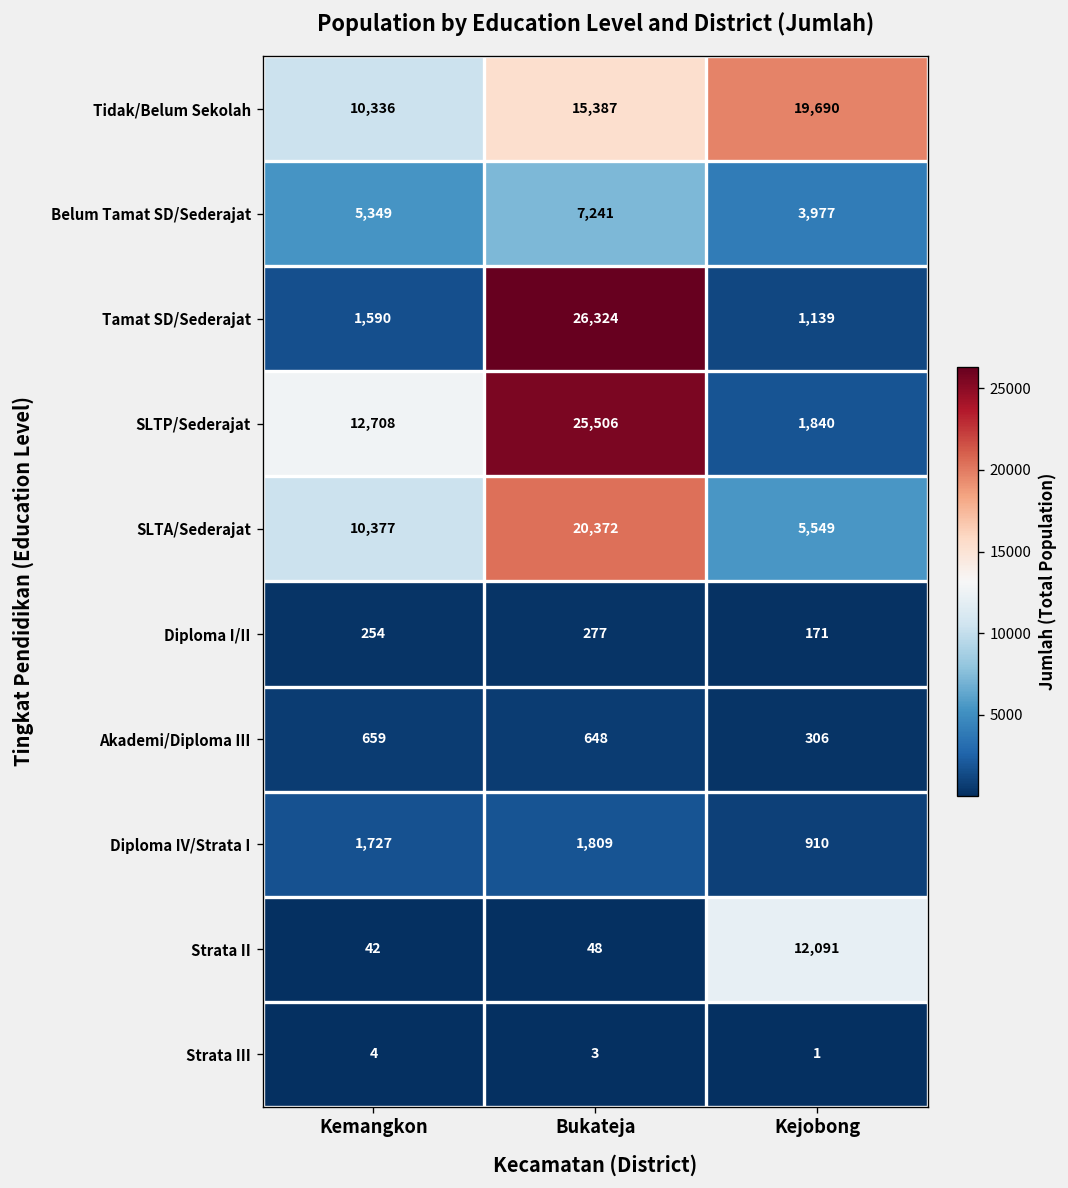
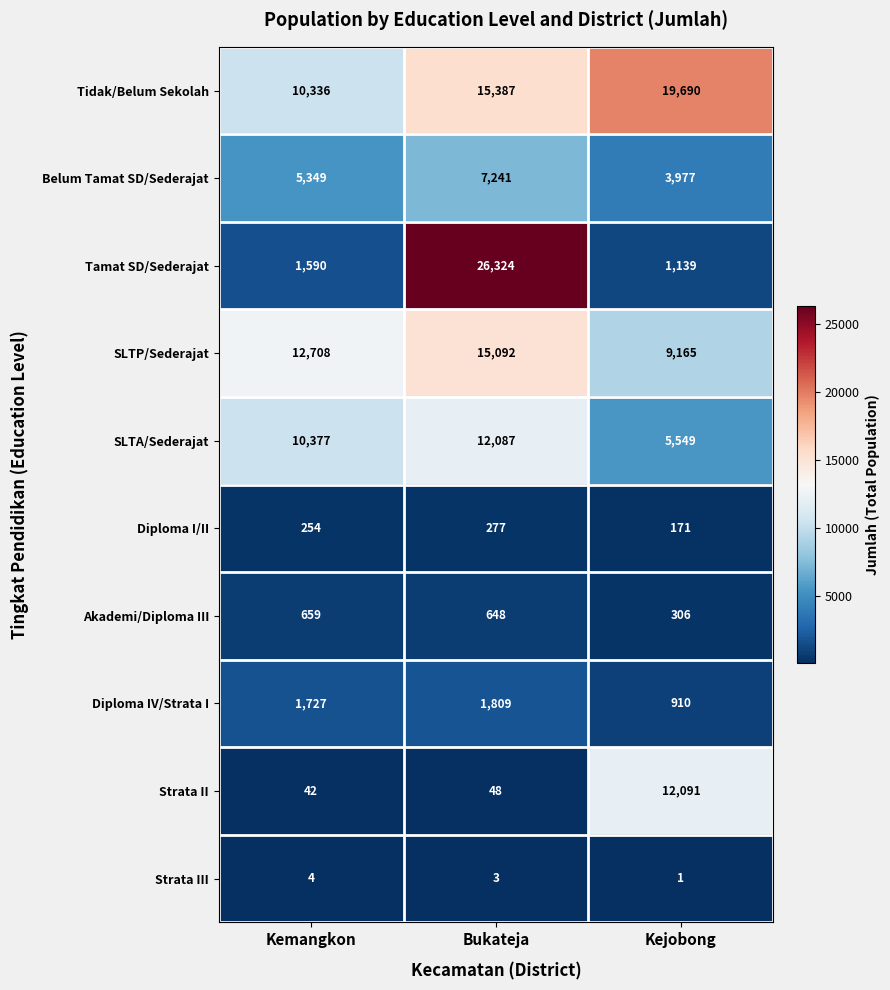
  {
    "Tidak/Belum Sekolah": {
      "Kemangkon": "10,336",
      "Bukateja": "15,387",
      "Kejobong": "19,690"
    },
    "Belum Tamat SD/Sederajat": {
      "Kemangkon": "5,349",
      "Bukateja": "7,241",
      "Kejobong": "3,977"
    },
    "Tamat SD/Sederajat": {
      "Kemangkon": "1,590",
      "Bukateja": "26,324",
      "Kejobong": "1,139"
    },
    "SLTP/Sederajat": {
      "Kemangkon": "12,708",
-     "Bukateja": "25,506",
-     "Kejobong": "1,840"
+     "Bukateja": "15,092",
+     "Kejobong": "9,165"
    },
    "SLTA/Sederajat": {
      "Kemangkon": "10,377",
-     "Bukateja": "20,372",
+     "Bukateja": "12,087",
      "Kejobong": "5,549"
    },
    "Diploma I/II": {
      "Kemangkon": "254",
      "Bukateja": "277",
      "Kejobong": "171"
    },
    "Akademi/Diploma III": {
      "Kemangkon": "659",
      "Bukateja": "648",
      "Kejobong": "306"
    },
    "Diploma IV/Strata I": {
      "Kemangkon": "1,727",
      "Bukateja": "1,809",
      "Kejobong": "910"
    },
    "Strata II": {
      "Kemangkon": "42",
      "Bukateja": "48",
      "Kejobong": "12,091"
    },
    "Strata III": {
      "Kemangkon": "4",
      "Bukateja": "3",
      "Kejobong": "1"
    }
  }
